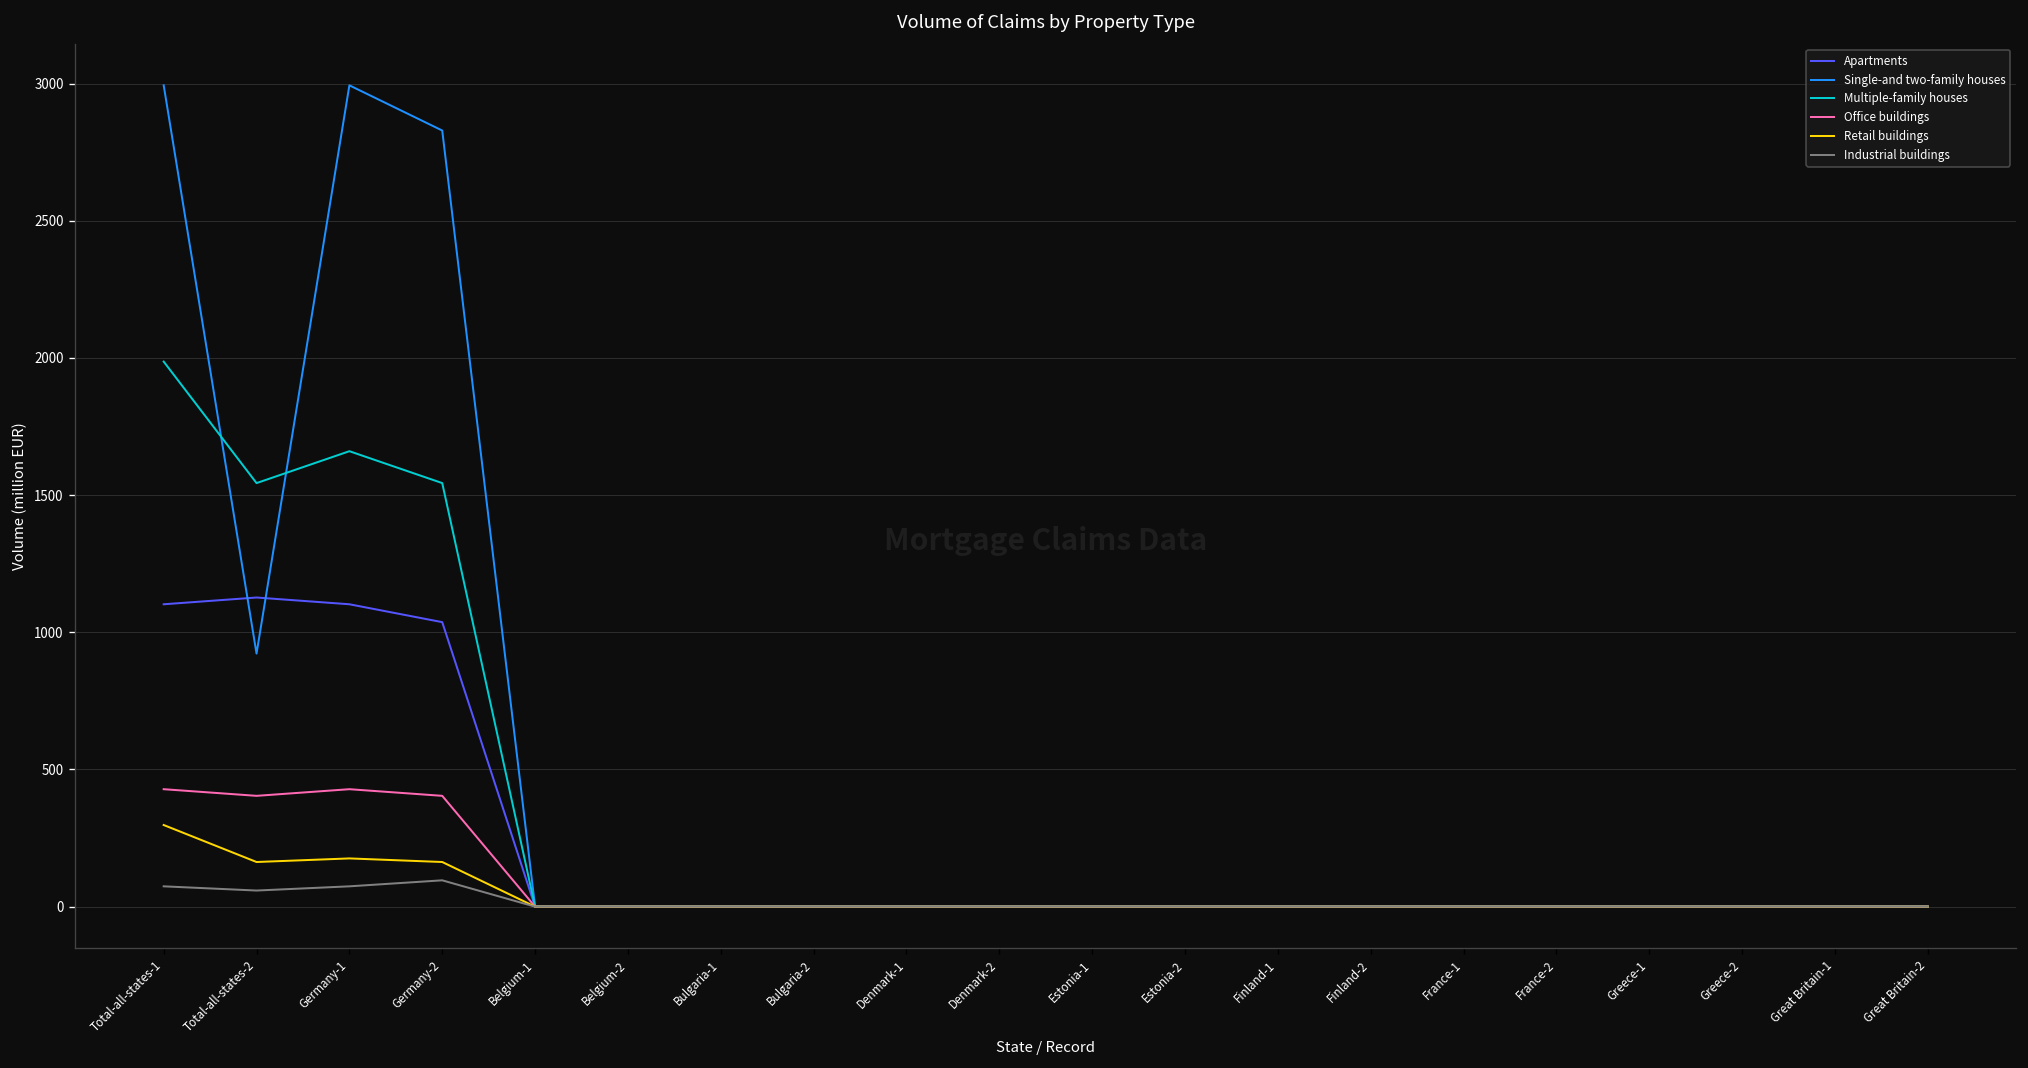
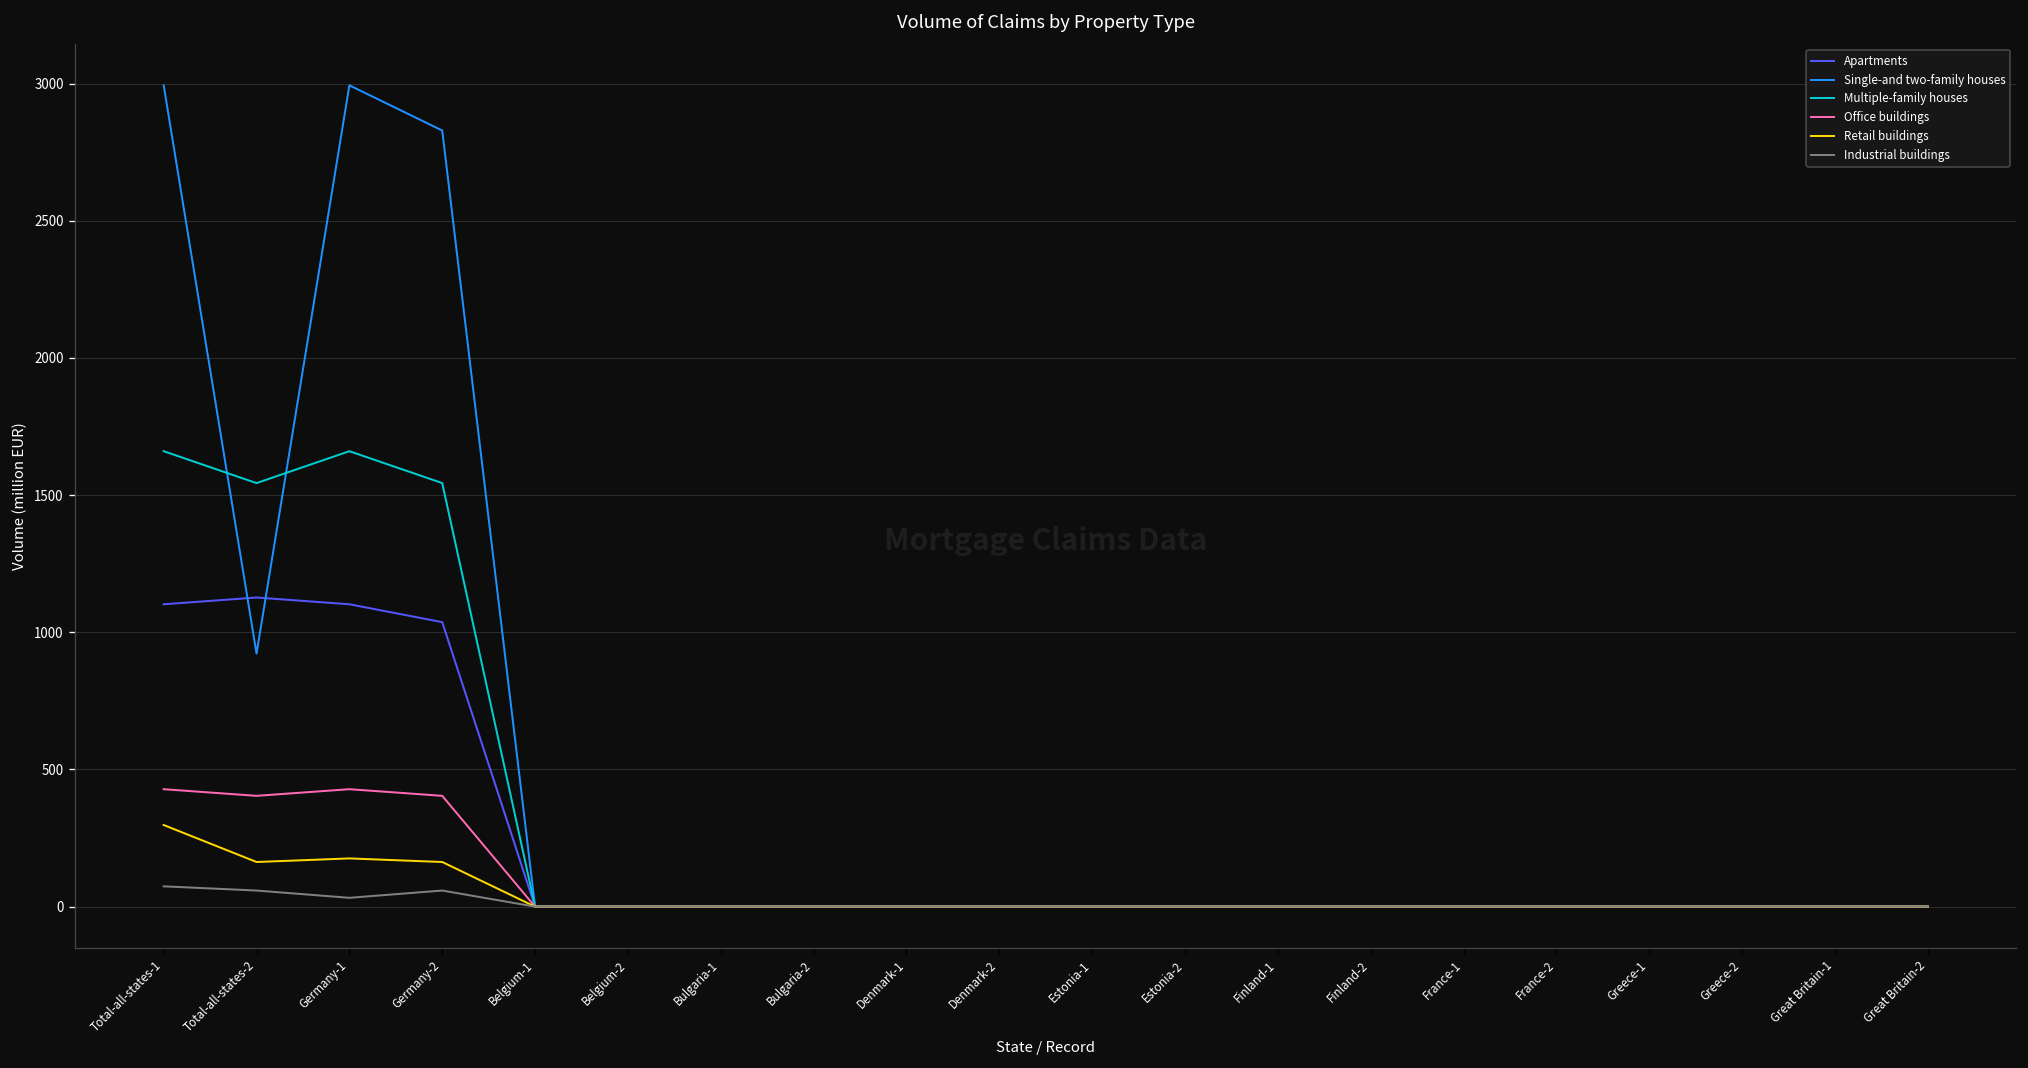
  {
    "Apartments": {
      "Total-all-states-1": 1100,
      "Total-all-states-2": 1130,
      "Germany-1": 1100,
      "Germany-2": 1040
    },
    "Single-and two-family houses": {
      "Total-all-states-1": 2990,
      "Total-all-states-2": 920,
      "Germany-1": 2990,
      "Germany-2": 2830
    },
    "Multiple-family houses": {
-     "Total-all-states-1": 1990,
+     "Total-all-states-1": 1660,
      "Total-all-states-2": 1540,
      "Germany-1": 1660,
      "Germany-2": 1540
    },
    "Office buildings": {
      "Total-all-states-1": 430,
      "Total-all-states-2": 400,
      "Germany-1": 430,
      "Germany-2": 400
    },
    "Retail buildings": {
      "Total-all-states-1": 300,
      "Total-all-states-2": 160,
      "Germany-1": 180,
      "Germany-2": 160
    },
    "Industrial buildings": {
      "Total-all-states-1": 70,
      "Total-all-states-2": 60,
-     "Germany-1": 70,
-     "Germany-2": 100
+     "Germany-1": 30,
+     "Germany-2": 60
    }
  }
